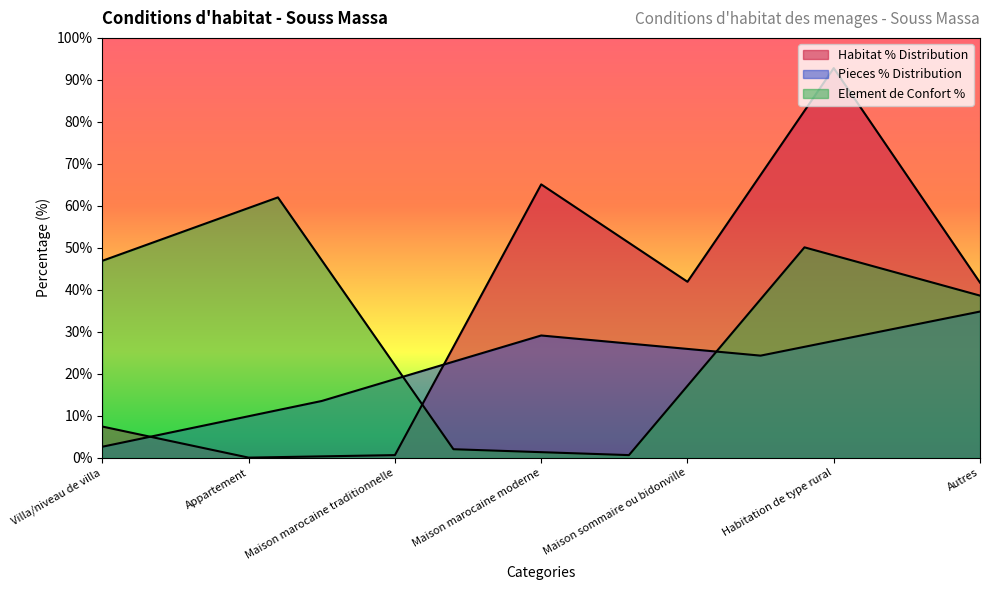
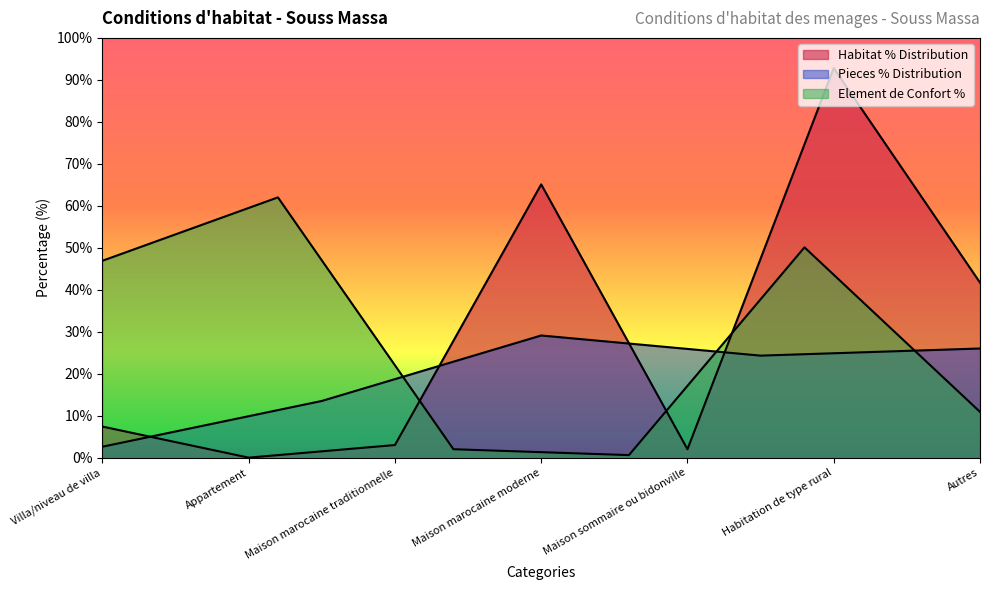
  {
    "Habitat % Distribution": {
      "Villa/niveau de villa": "7%",
      "Appartement": "0%",
-     "Maison marocaine traditionnelle": "1%",
+     "Maison marocaine traditionnelle": "3%",
      "Maison marocaine moderne": "65%",
-     "Maison sommaire ou bidonville": "42%",
+     "Maison sommaire ou bidonville": "2%",
      "Autres": "42%"
    },
    "Pieces % Distribution": {
      "Villa/niveau de villa": "3%",
      "Maison marocaine moderne": "29%",
-     "Autres": "35%"
+     "Autres": "26%"
    },
    "Element de Confort %": {
      "Villa/niveau de villa": "47%",
-     "Autres": "39%"
+     "Autres": "11%"
    }
  }
